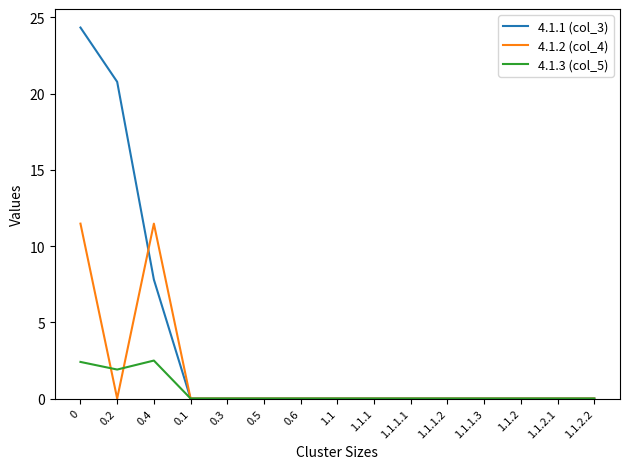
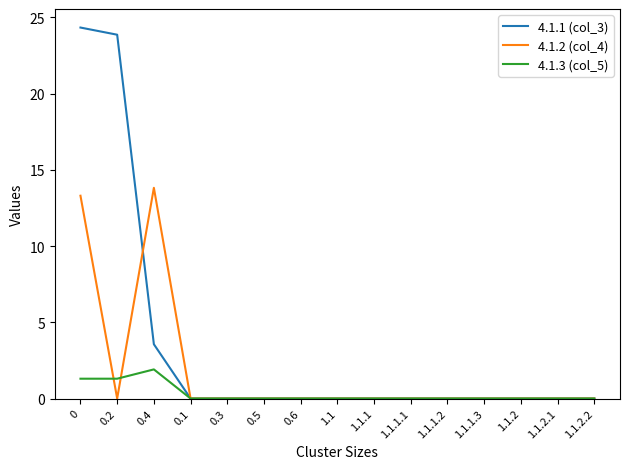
  {
    "4.1.1 (col_3)": {
      "0": 24.3,
-     "0.2": 20.8,
-     "0.4": 7.8
+     "0.2": 23.9,
+     "0.4": 3.6
    },
    "4.1.2 (col_4)": {
-     "0": 11.5,
+     "0": 13.3,
      "0.2": 0.0,
-     "0.4": 11.5
+     "0.4": 13.8
    },
    "4.1.3 (col_5)": {
-     "0": 2.4,
-     "0.2": 1.9,
-     "0.4": 2.5
+     "0": 1.3,
+     "0.2": 1.3,
+     "0.4": 1.9
    }
  }
